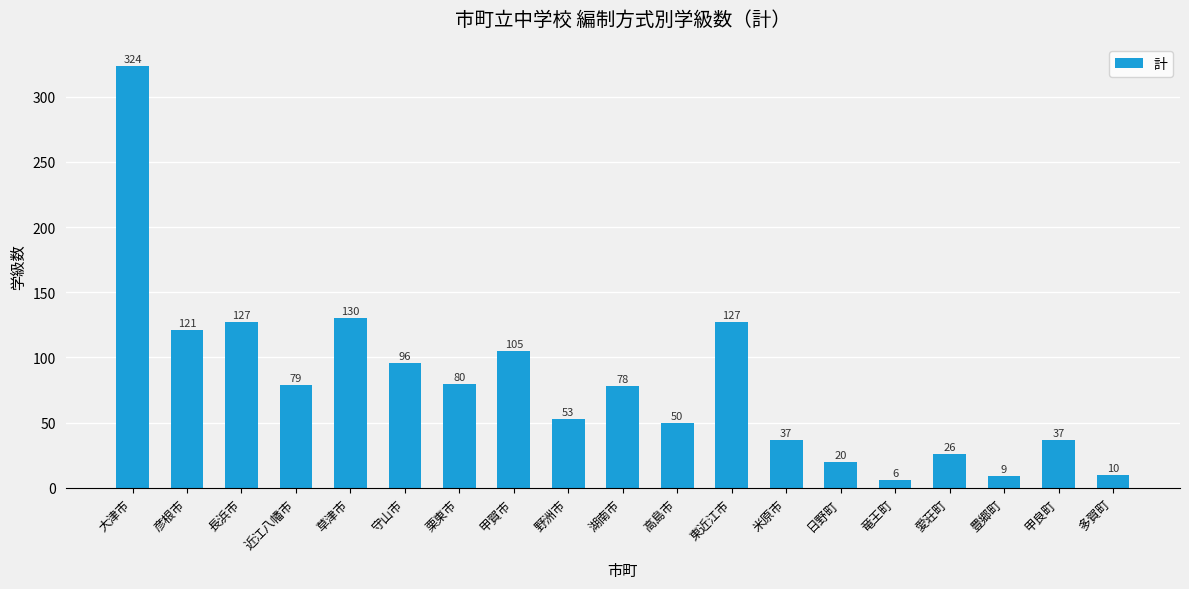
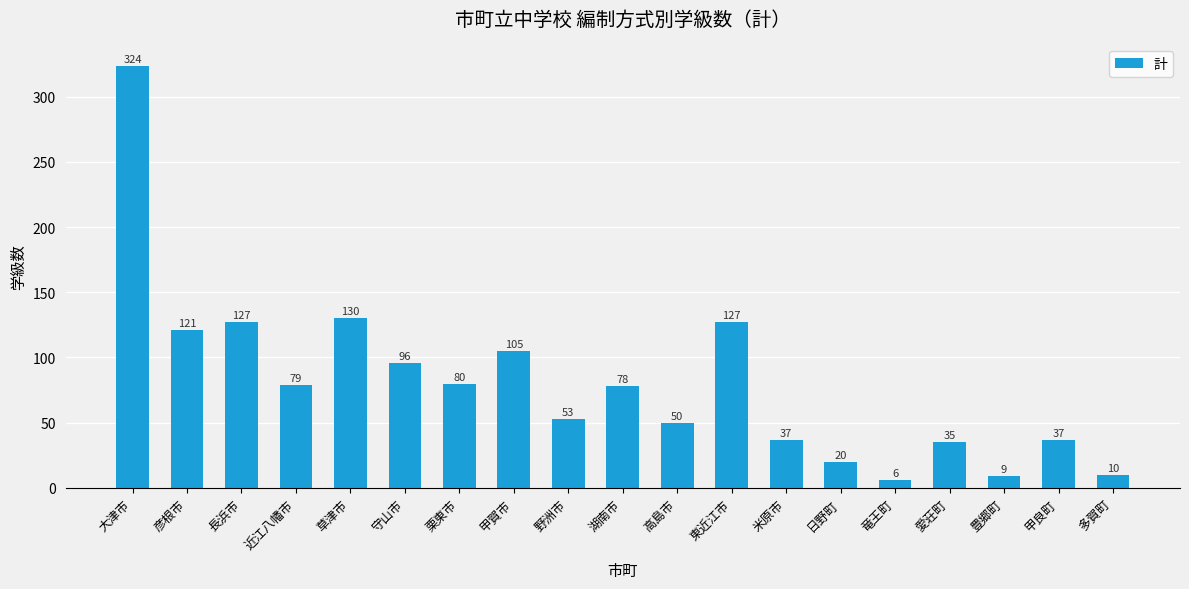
  {
    "大津市": 324,
    "彦根市": 121,
    "長浜市": 127,
    "近江八幡市": 79,
    "草津市": 130,
    "守山市": 96,
    "栗東市": 80,
    "甲賀市": 105,
    "野洲市": 53,
    "湖南市": 78,
    "高島市": 50,
    "東近江市": 127,
    "米原市": 37,
    "日野町": 20,
    "竜王町": 6,
-   "愛荘町": 26,
+   "愛荘町": 35,
    "豊郷町": 9,
    "甲良町": 37,
    "多賀町": 10
  }
